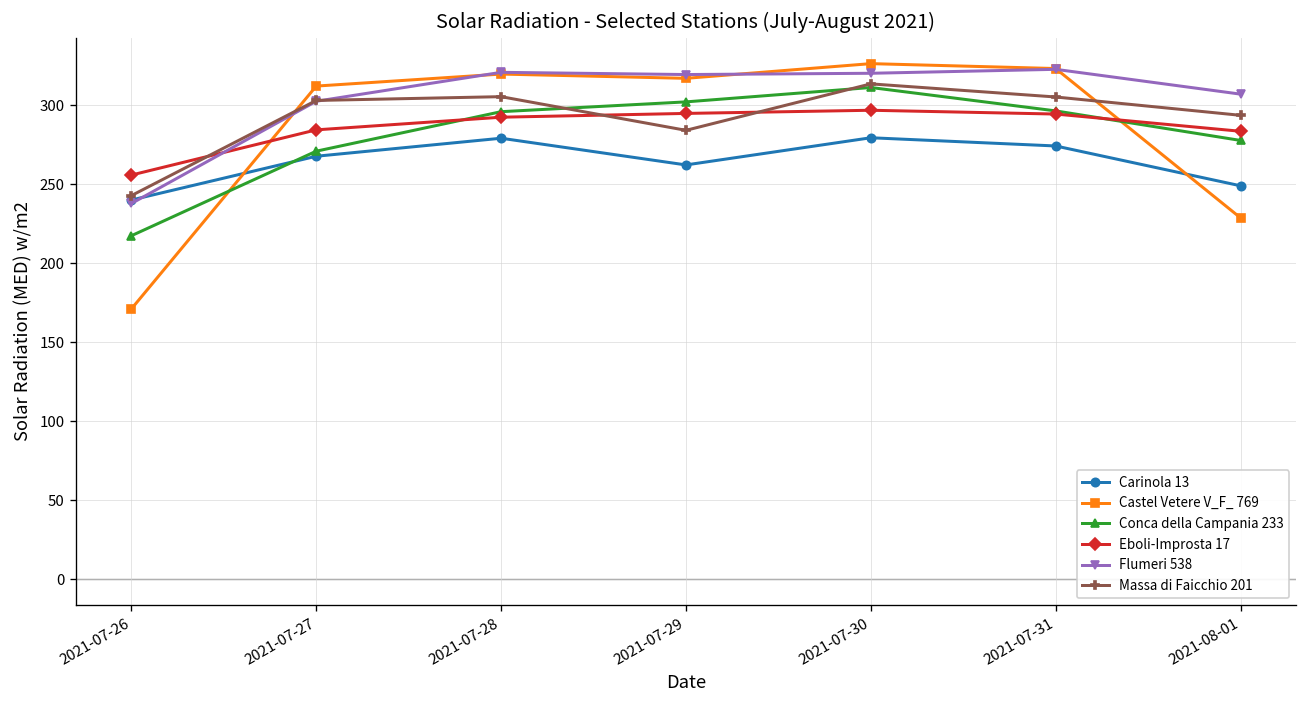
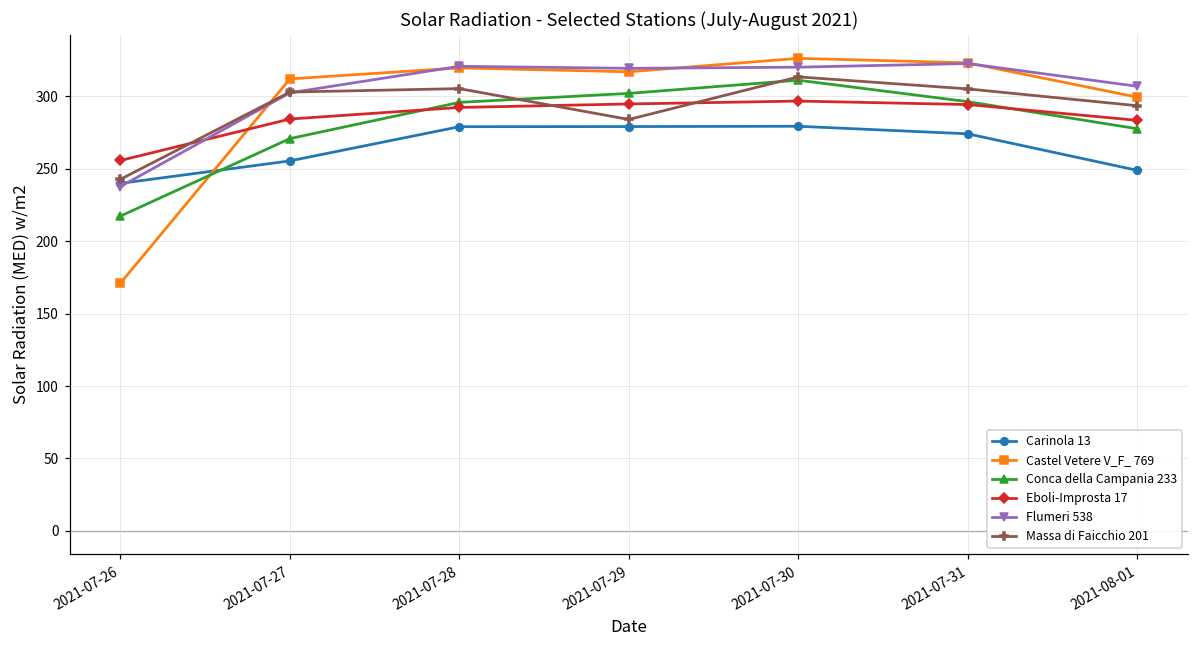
  {
    "Carinola 13": {
      "2021-07-26": 240,
-     "2021-07-27": 268,
+     "2021-07-27": 255,
      "2021-07-28": 279,
-     "2021-07-29": 262,
+     "2021-07-29": 279,
      "2021-07-30": 279,
      "2021-07-31": 274,
      "2021-08-01": 249
    },
    "Castel Vetere V_F_ 769": {
      "2021-07-26": 171,
      "2021-07-27": 312,
      "2021-07-29": 317,
      "2021-07-30": 326,
-     "2021-08-01": 229
+     "2021-08-01": 299
    },
    "Conca della Campania 233": {
      "2021-07-26": 217,
      "2021-07-27": 271,
      "2021-07-28": 296,
      "2021-07-29": 302,
      "2021-07-30": 311,
      "2021-07-31": 296,
      "2021-08-01": 278
    },
    "Eboli-Improsta 17": {
      "2021-07-26": 256,
      "2021-07-27": 284,
      "2021-07-28": 292,
      "2021-07-29": 295,
      "2021-07-30": 297,
      "2021-07-31": 294,
      "2021-08-01": 283
    },
    "Flumeri 538": {
      "2021-07-26": 238,
      "2021-07-29": 319,
      "2021-07-30": 320,
      "2021-08-01": 307
    },
    "Massa di Faicchio 201": {
      "2021-07-26": 243,
      "2021-07-28": 305,
      "2021-07-29": 284,
      "2021-07-30": 313,
      "2021-07-31": 305,
      "2021-08-01": 294
    }
  }
